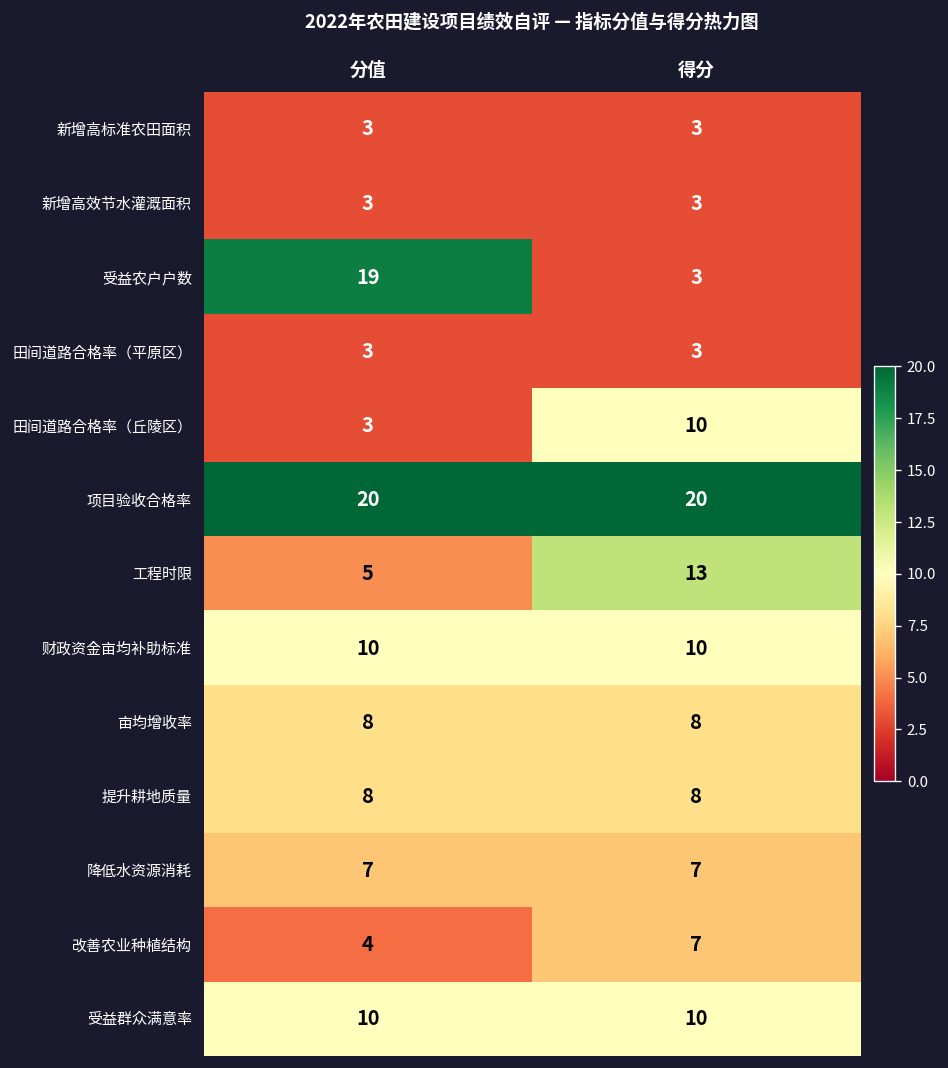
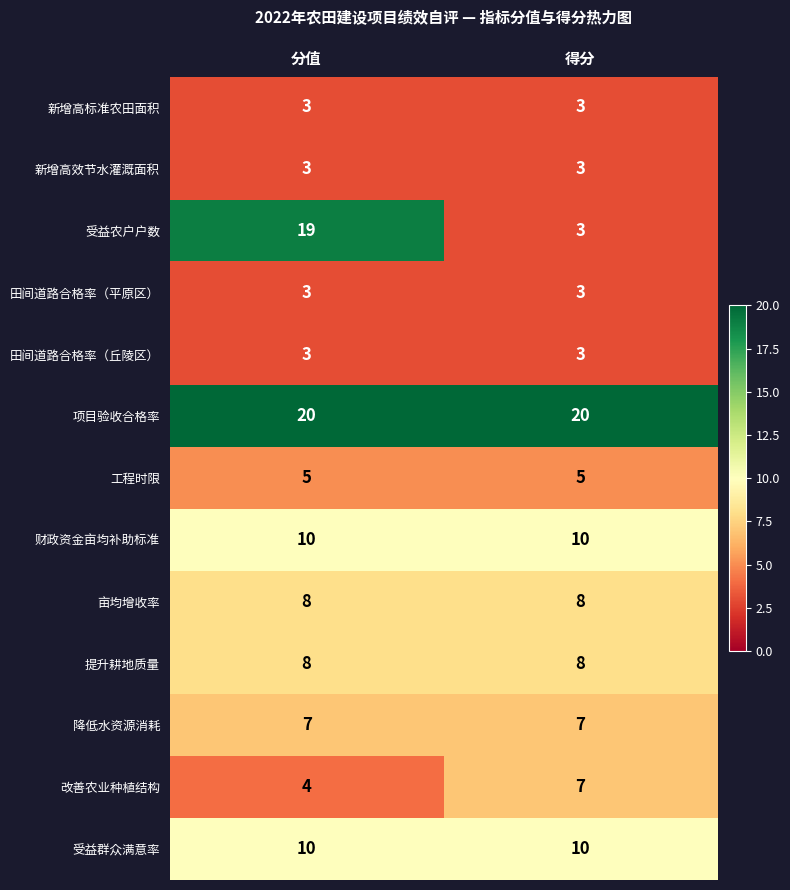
  {
    "新增高标准农田面积": {
      "分值": 3,
      "得分": 3
    },
    "新增高效节水灌溉面积": {
      "分值": 3,
      "得分": 3
    },
    "受益农户户数": {
      "分值": 19,
      "得分": 3
    },
    "田间道路合格率（平原区）": {
      "分值": 3,
      "得分": 3
    },
    "田间道路合格率（丘陵区）": {
      "分值": 3,
-     "得分": 10
+     "得分": 3
    },
    "项目验收合格率": {
      "分值": 20,
      "得分": 20
    },
    "工程时限": {
      "分值": 5,
-     "得分": 13
+     "得分": 5
    },
    "财政资金亩均补助标准": {
      "分值": 10,
      "得分": 10
    },
    "亩均增收率": {
      "分值": 8,
      "得分": 8
    },
    "提升耕地质量": {
      "分值": 8,
      "得分": 8
    },
    "降低水资源消耗": {
      "分值": 7,
      "得分": 7
    },
    "改善农业种植结构": {
      "分值": 4,
      "得分": 7
    },
    "受益群众满意率": {
      "分值": 10,
      "得分": 10
    }
  }
